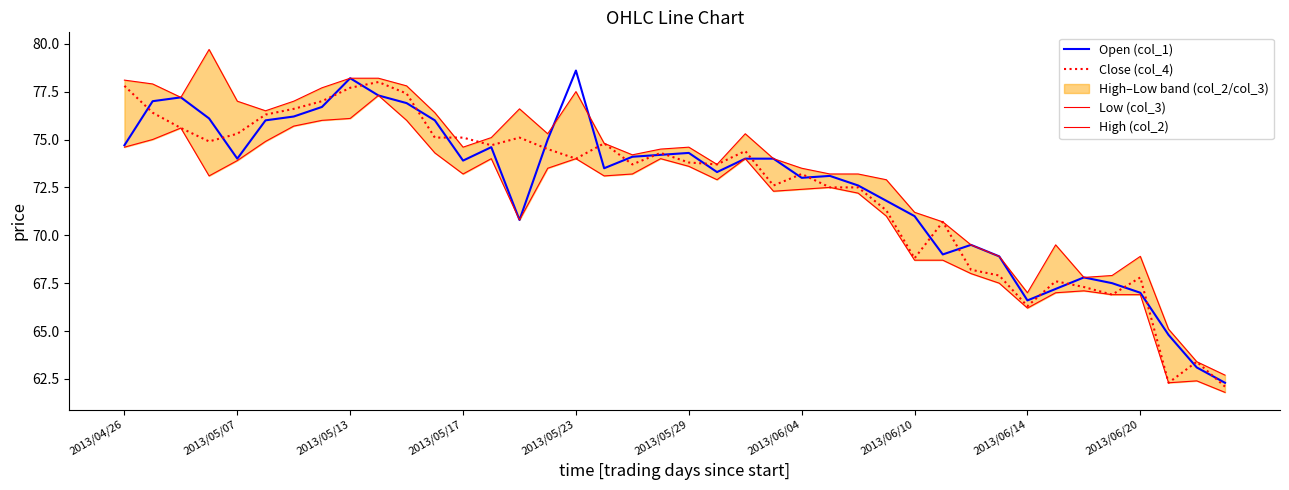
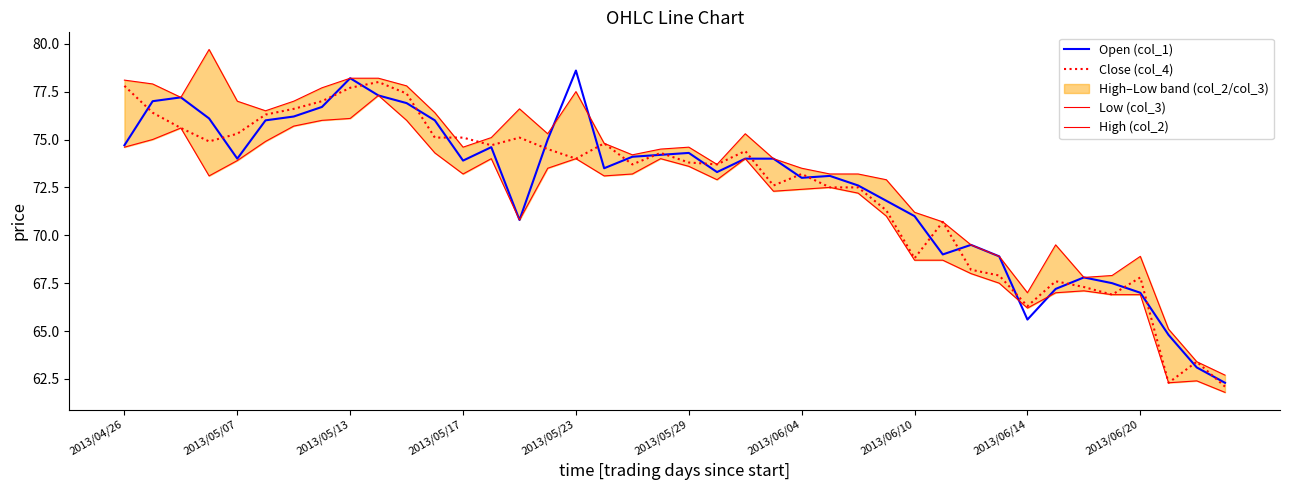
  {
    "Open (col_1)": {
      "2013/05/17": 73.9,
      "2013/05/23": 78.6,
      "2013/05/29": 74.3,
      "2013/06/04": 73.0,
      "2013/06/10": 71.0,
-     "2013/06/14": 66.6
+     "2013/06/14": 65.6
    },
    "High–Low band (col_2/col_3)": {
      "2013/04/26": 78.1,
      "2013/05/07": 77.0,
      "2013/05/17": 74.6,
      "2013/05/23": 77.5,
      "2013/05/29": 74.6,
      "2013/06/04": 73.5,
      "2013/06/10": 71.2,
      "2013/06/14": 67.0,
      "2013/06/20": 68.9
    }
  }
